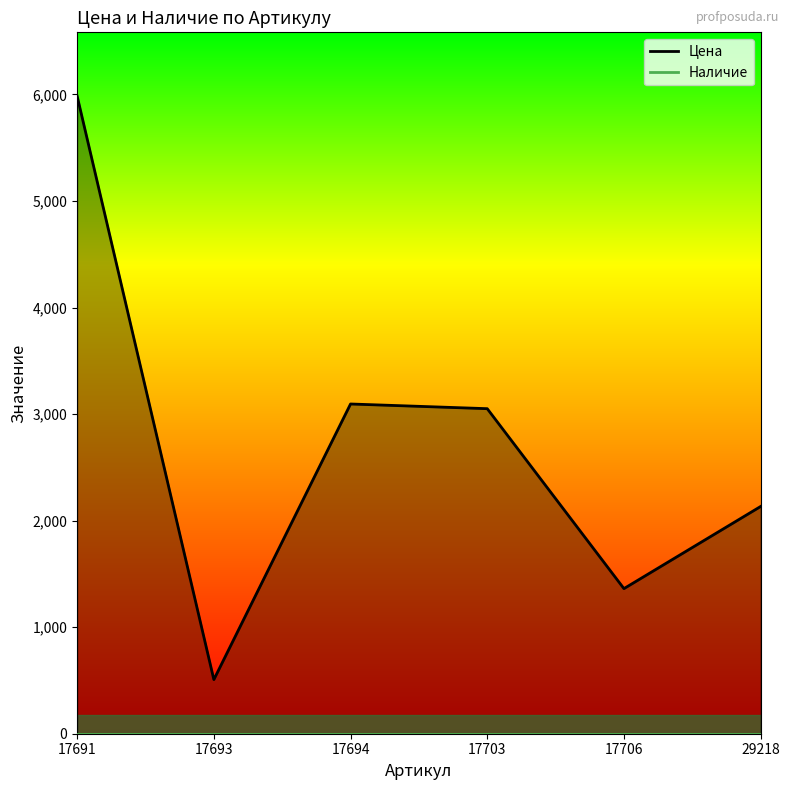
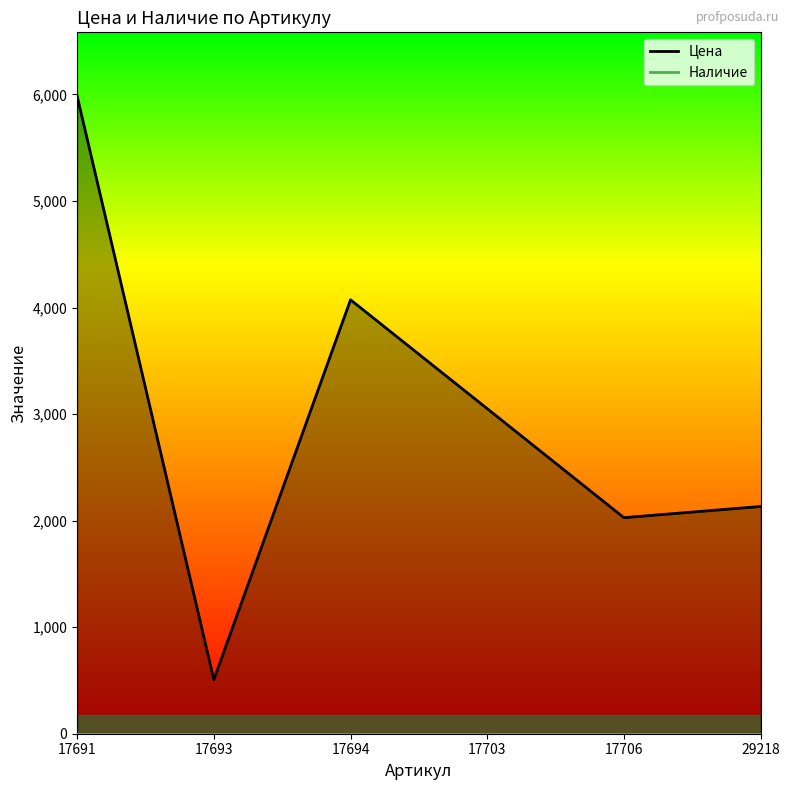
  {
    "Цена": {
      "17691": "5,990",
      "17693": "510",
-     "17694": "3,100",
+     "17694": "4,070",
      "17703": "3,050",
-     "17706": "1,360",
+     "17706": "2,030",
      "29218": "2,130"
    }
  }
